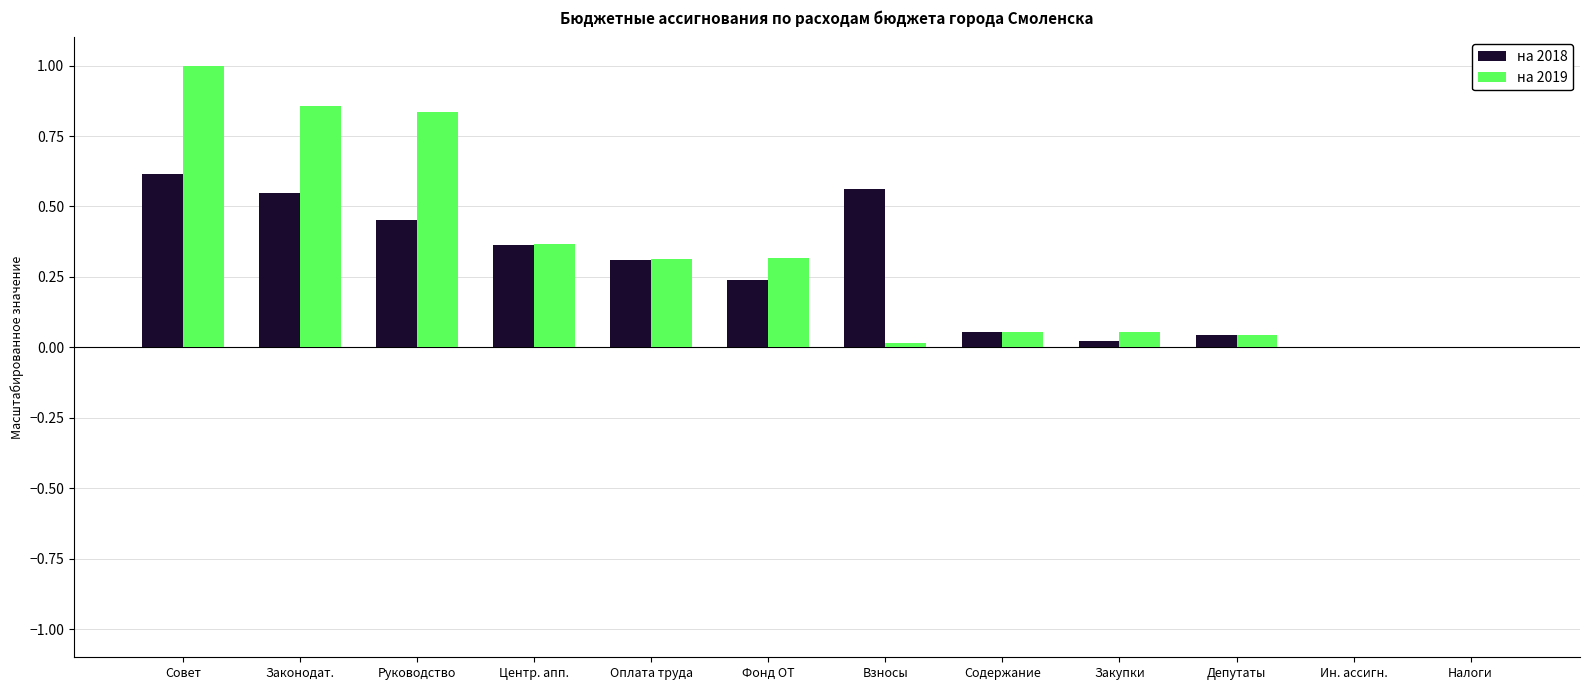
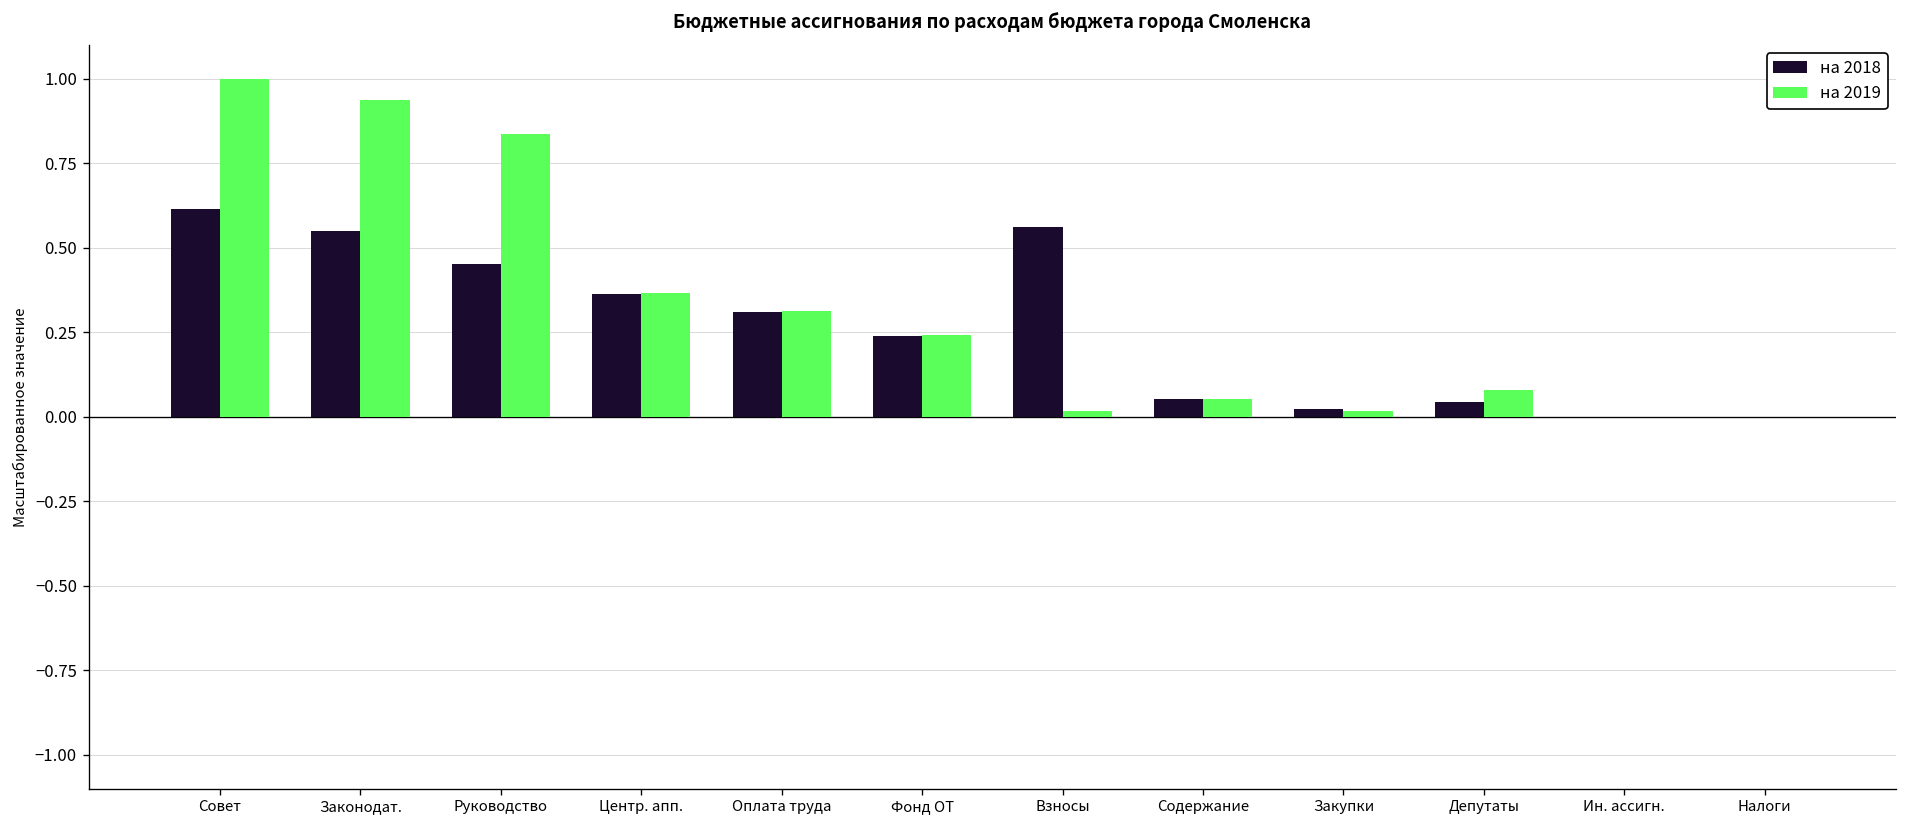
  {
    "на 2018": {
      "Совет": 0.61,
      "Законодат.": 0.55,
      "Руководство": 0.45,
      "Центр. апп.": 0.36,
      "Оплата труда": 0.31,
      "Фонд ОТ": 0.24,
      "Взносы": 0.56,
      "Содержание": 0.05,
      "Закупки": 0.02,
      "Депутаты": 0.04
    },
    "на 2019": {
      "Совет": 1.00,
-     "Законодат.": 0.86,
+     "Законодат.": 0.94,
      "Руководство": 0.84,
      "Центр. апп.": 0.37,
      "Оплата труда": 0.31,
-     "Фонд ОТ": 0.32,
+     "Фонд ОТ": 0.24,
      "Взносы": 0.02,
      "Содержание": 0.05,
-     "Закупки": 0.05,
-     "Депутаты": 0.04
+     "Закупки": 0.02,
+     "Депутаты": 0.08
    }
  }
